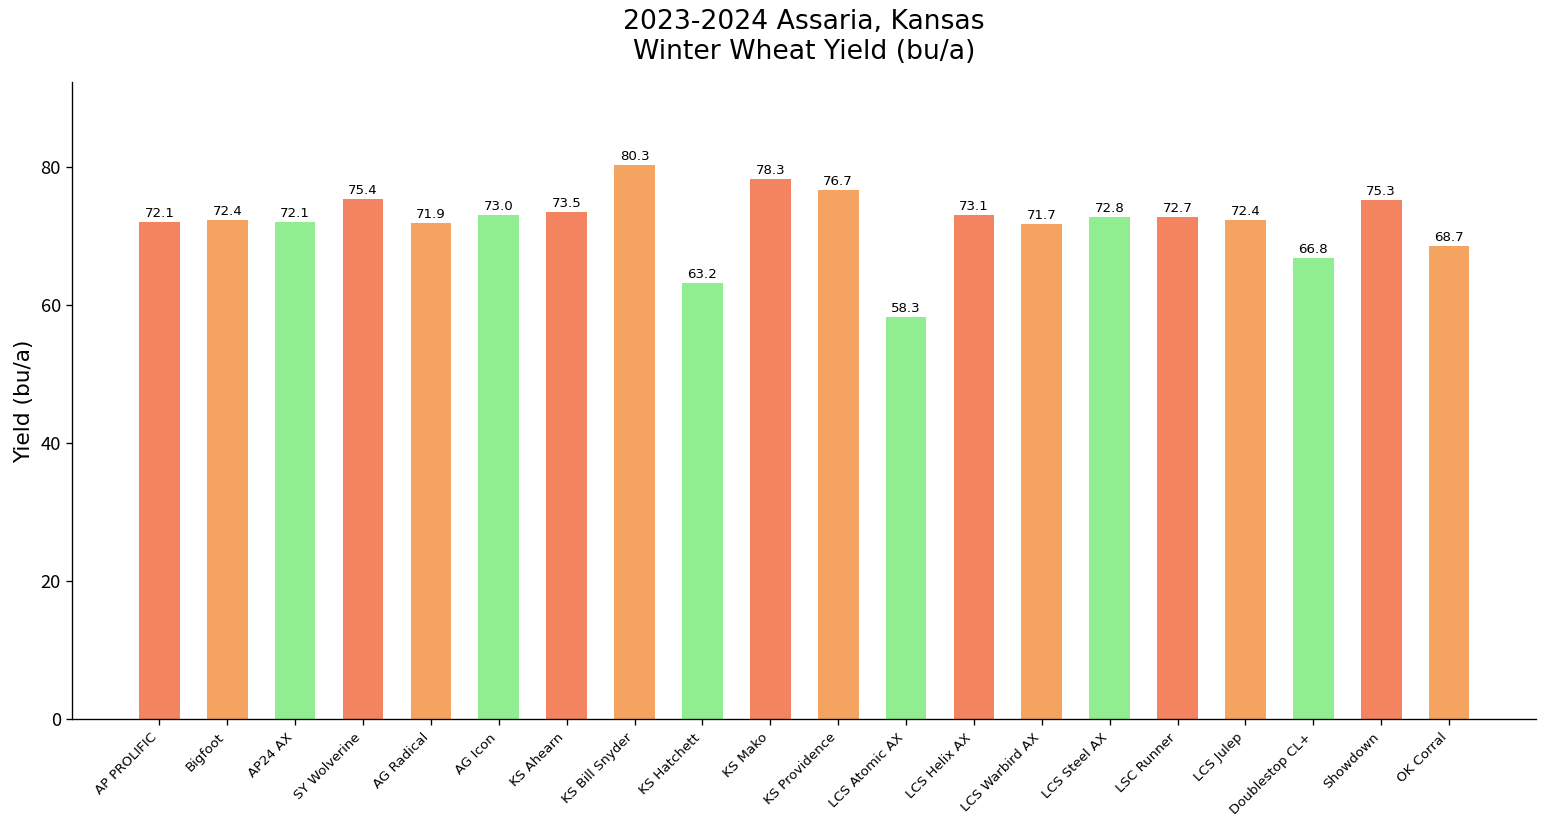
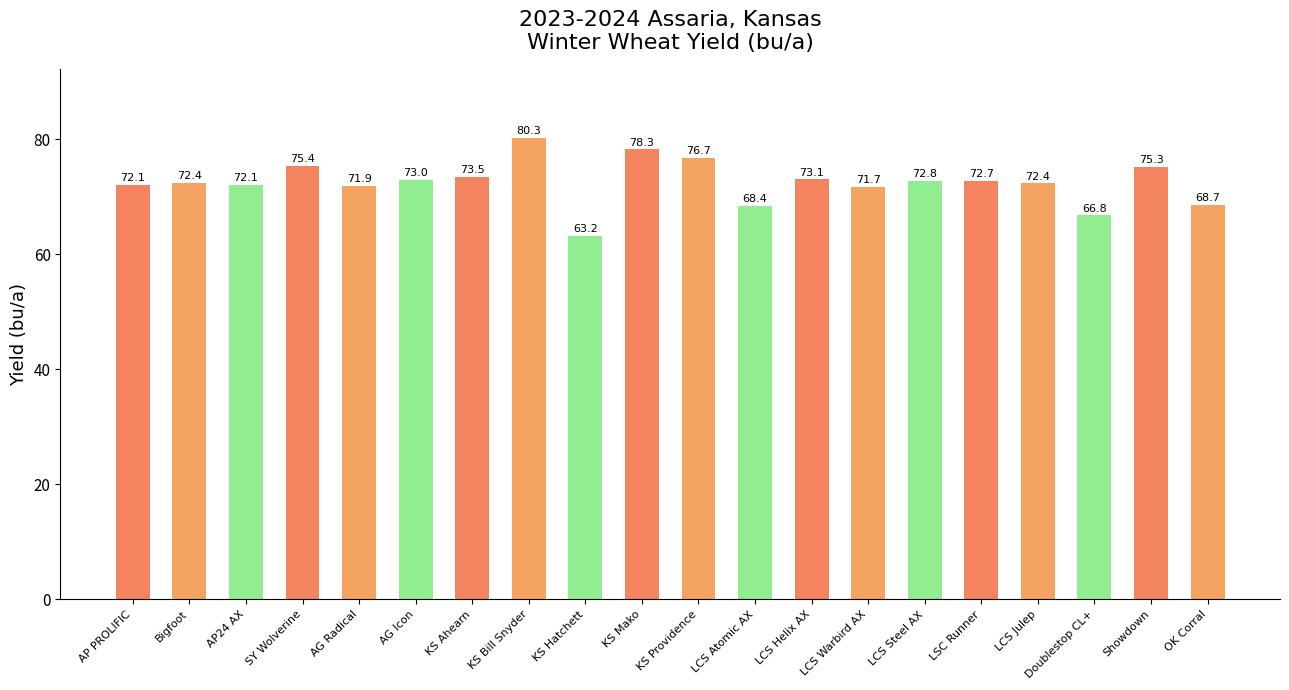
  {
    "AP PROLIFIC": 72.1,
    "Bigfoot": 72.4,
    "AP24 AX": 72.1,
    "SY Wolverine": 75.4,
    "AG Radical": 71.9,
    "AG Icon": 73.0,
    "KS Ahearn": 73.5,
    "KS Bill Snyder": 80.3,
    "KS Hatchett": 63.2,
    "KS Mako": 78.3,
    "KS Providence": 76.7,
-   "LCS Atomic AX": 58.3,
+   "LCS Atomic AX": 68.4,
    "LCS Helix AX": 73.1,
    "LCS Warbird AX": 71.7,
    "LCS Steel AX": 72.8,
    "LSC Runner": 72.7,
    "LCS Julep": 72.4,
    "Doublestop CL+": 66.8,
    "Showdown": 75.3,
    "OK Corral": 68.7
  }
